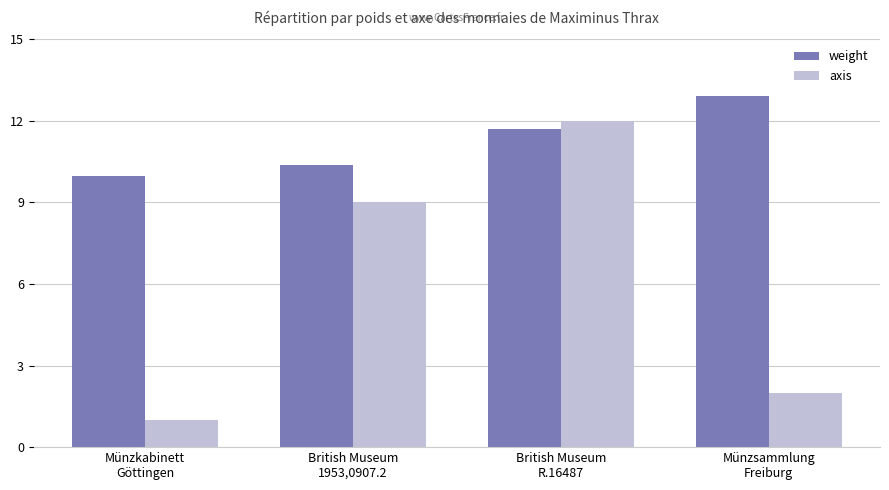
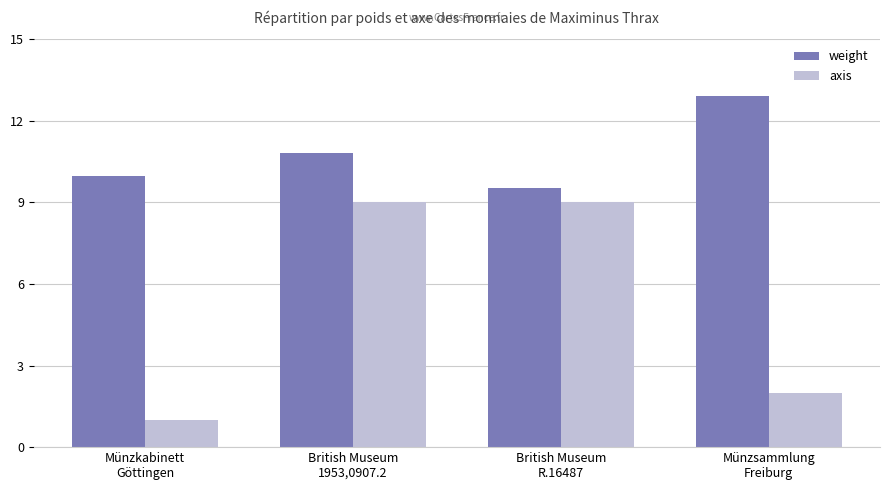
  {
    "weight": {
      "Münzkabinett Göttingen": 10.0,
-     "British Museum 1953,0907.2": 10.4,
-     "British Museum R.16487": 11.7,
+     "British Museum 1953,0907.2": 10.8,
+     "British Museum R.16487": 9.5,
      "Münzsammlung Freiburg": 12.9
    },
    "axis": {
      "Münzkabinett Göttingen": 1,
      "British Museum 1953,0907.2": 9,
-     "British Museum R.16487": 12,
+     "British Museum R.16487": 9,
      "Münzsammlung Freiburg": 2
    }
  }
